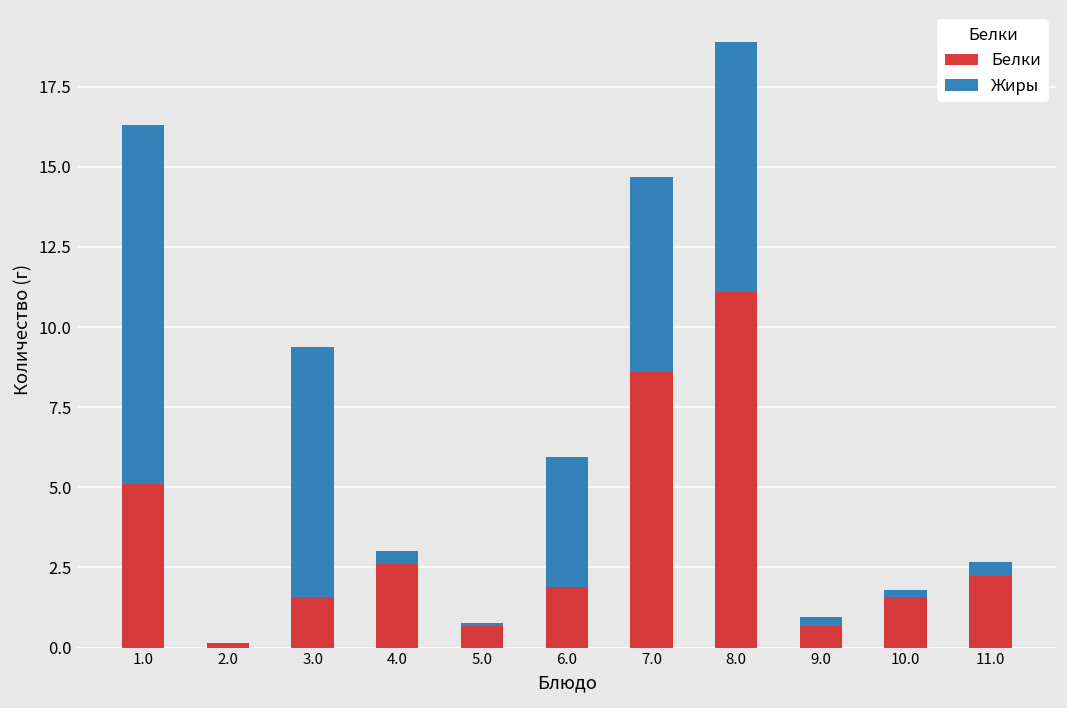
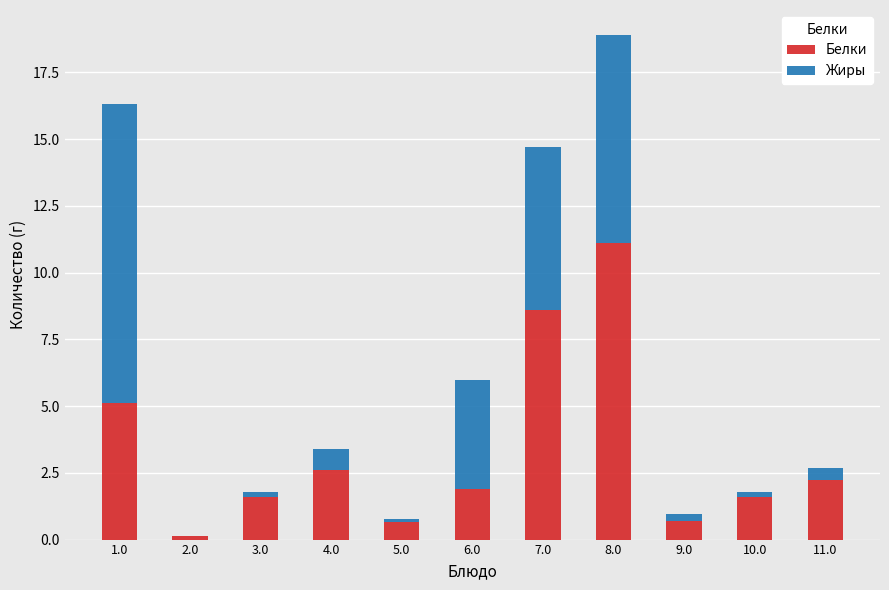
  {
    "Белки": {
      "1.0": 5.1,
      "2.0": 0.1,
      "3.0": 1.6,
      "4.0": 2.6,
      "5.0": 0.7,
      "6.0": 1.9,
      "7.0": 8.6,
      "8.0": 11.1,
      "9.0": 0.7,
      "10.0": 1.6,
      "11.0": 2.2
    },
    "Жиры": {
      "1.0": 11.2,
-     "3.0": 7.8,
-     "4.0": 0.4,
+     "3.0": 0.2,
+     "4.0": 0.8,
      "5.0": 0.1,
      "6.0": 4.1,
      "7.0": 6.1,
      "8.0": 7.8,
      "9.0": 0.3,
      "10.0": 0.2,
      "11.0": 0.4
    }
  }
